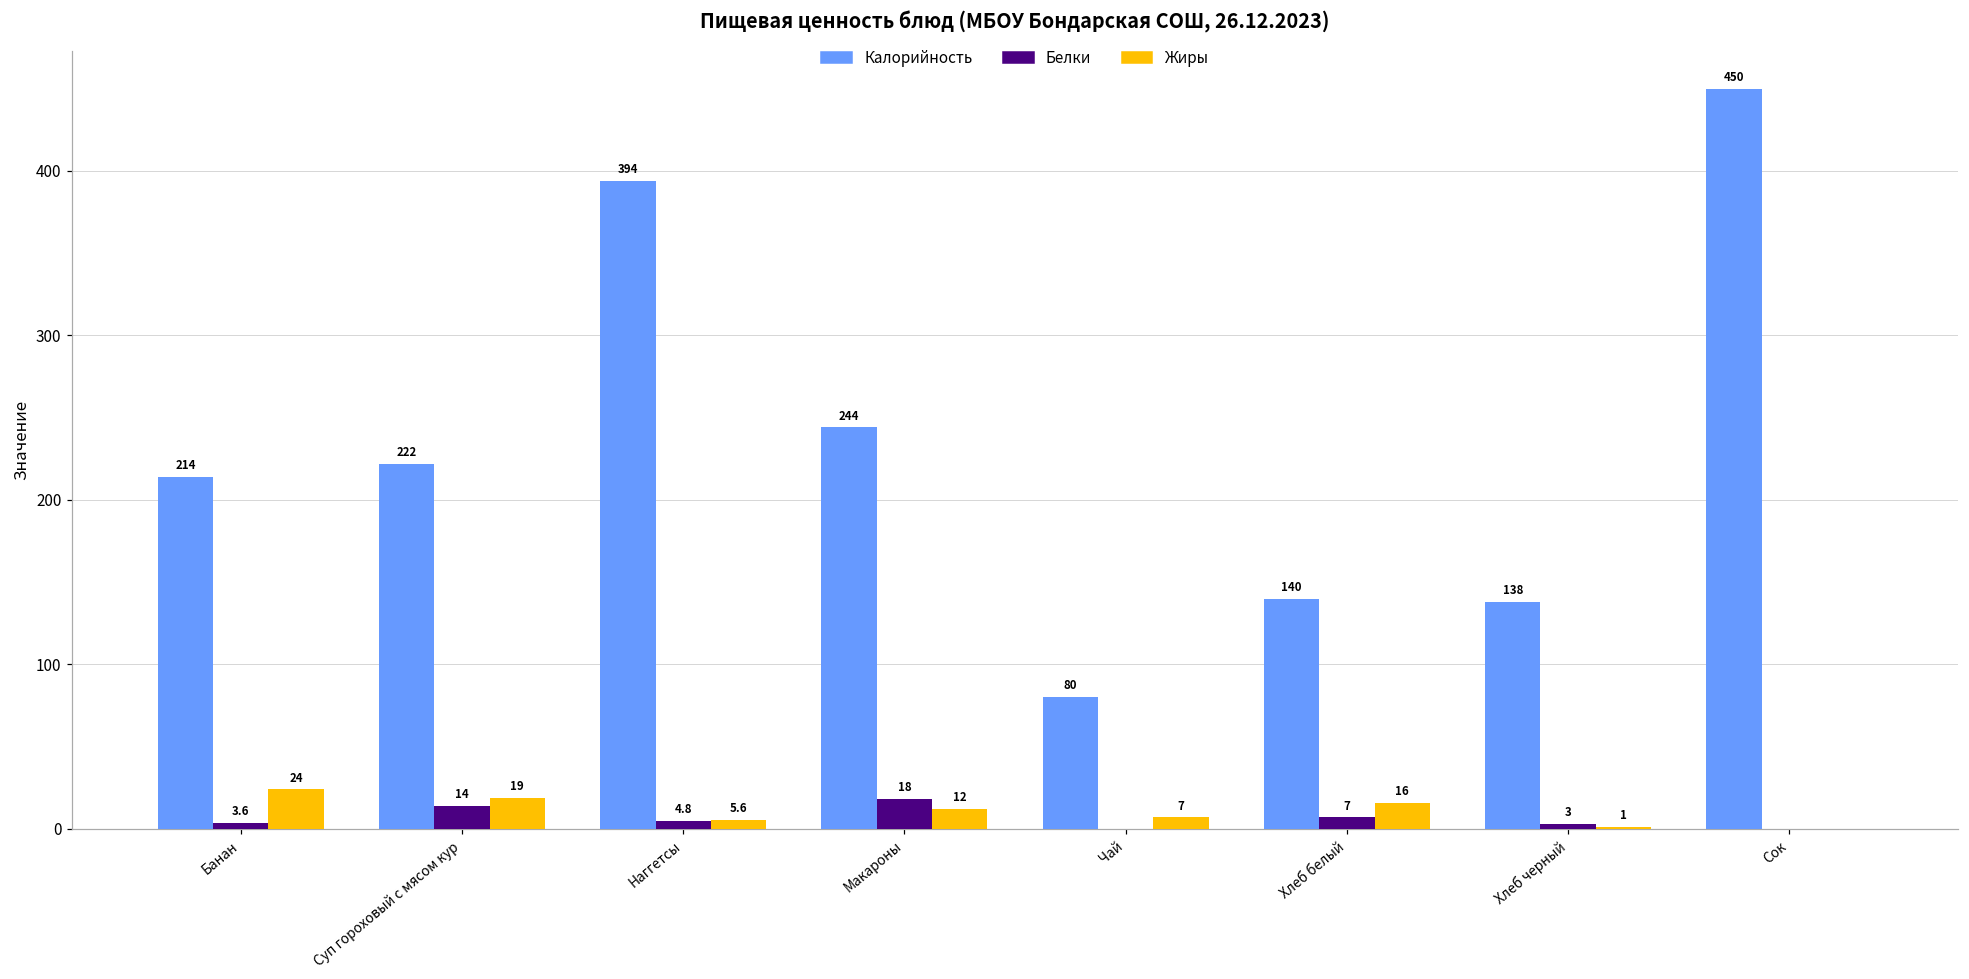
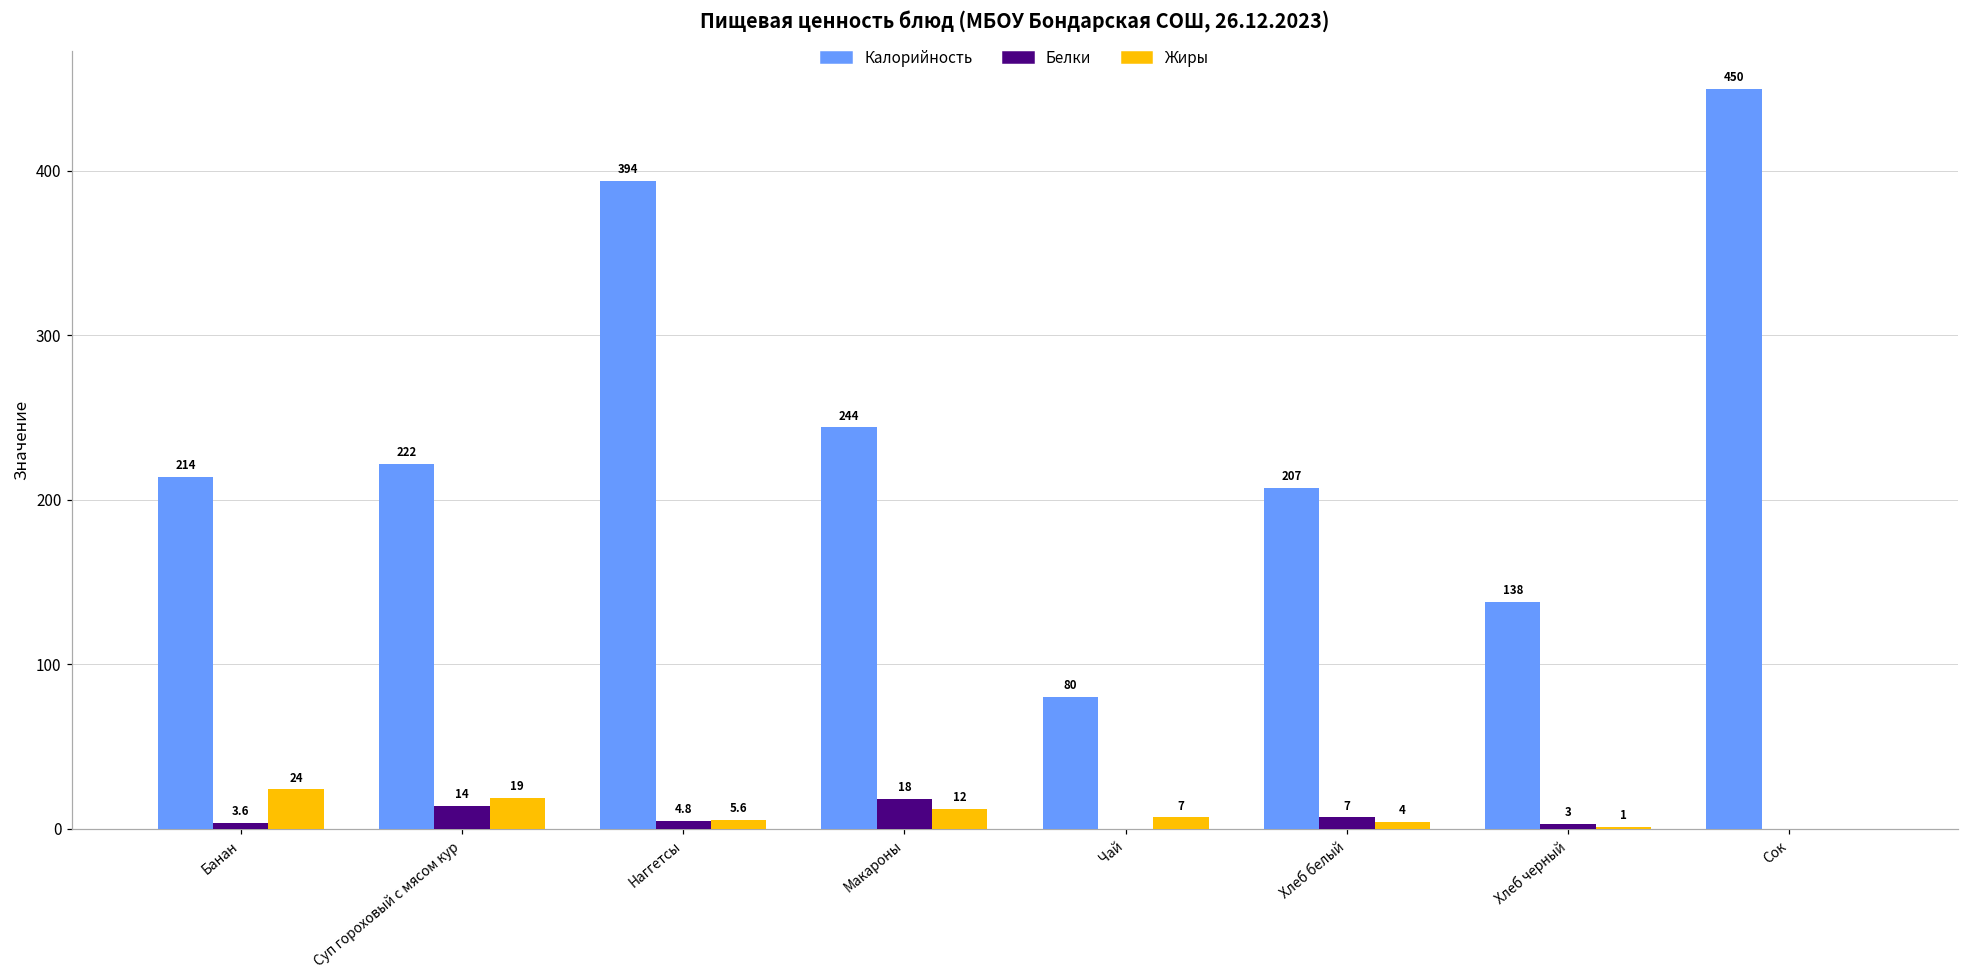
  {
    "Калорийность": {
      "Банан": 214,
      "Суп гороховый с мясом кур": 222,
      "Наггетсы": 394,
      "Макароны": 244,
      "Чай": 80,
-     "Хлеб белый": 140,
+     "Хлеб белый": 207,
      "Хлеб черный": 138,
      "Сок": 450
    },
    "Белки": {
      "Банан": 3.6,
      "Суп гороховый с мясом кур": 14,
      "Наггетсы": 4.8,
      "Макароны": 18,
      "Хлеб белый": 7,
      "Хлеб черный": 3
    },
    "Жиры": {
      "Банан": 24,
      "Суп гороховый с мясом кур": 19,
      "Наггетсы": 5.6,
      "Макароны": 12,
      "Чай": 7,
-     "Хлеб белый": 16,
+     "Хлеб белый": 4,
      "Хлеб черный": 1
    }
  }
